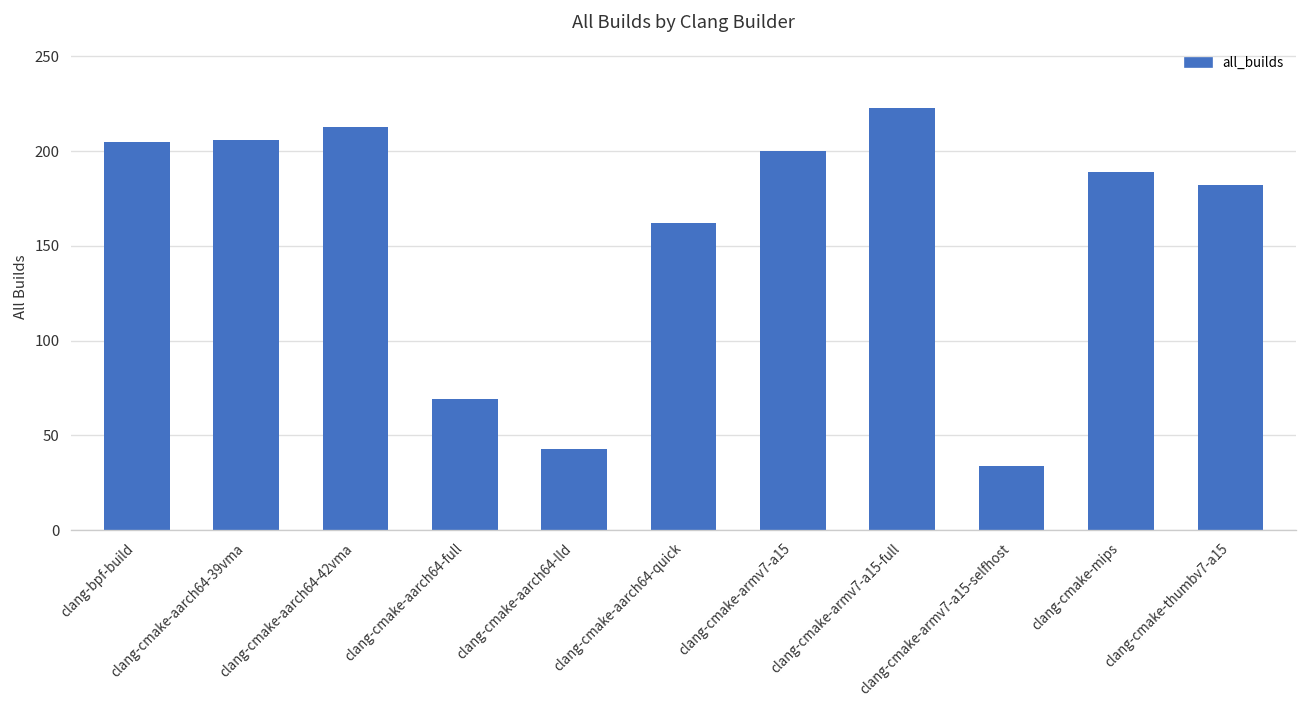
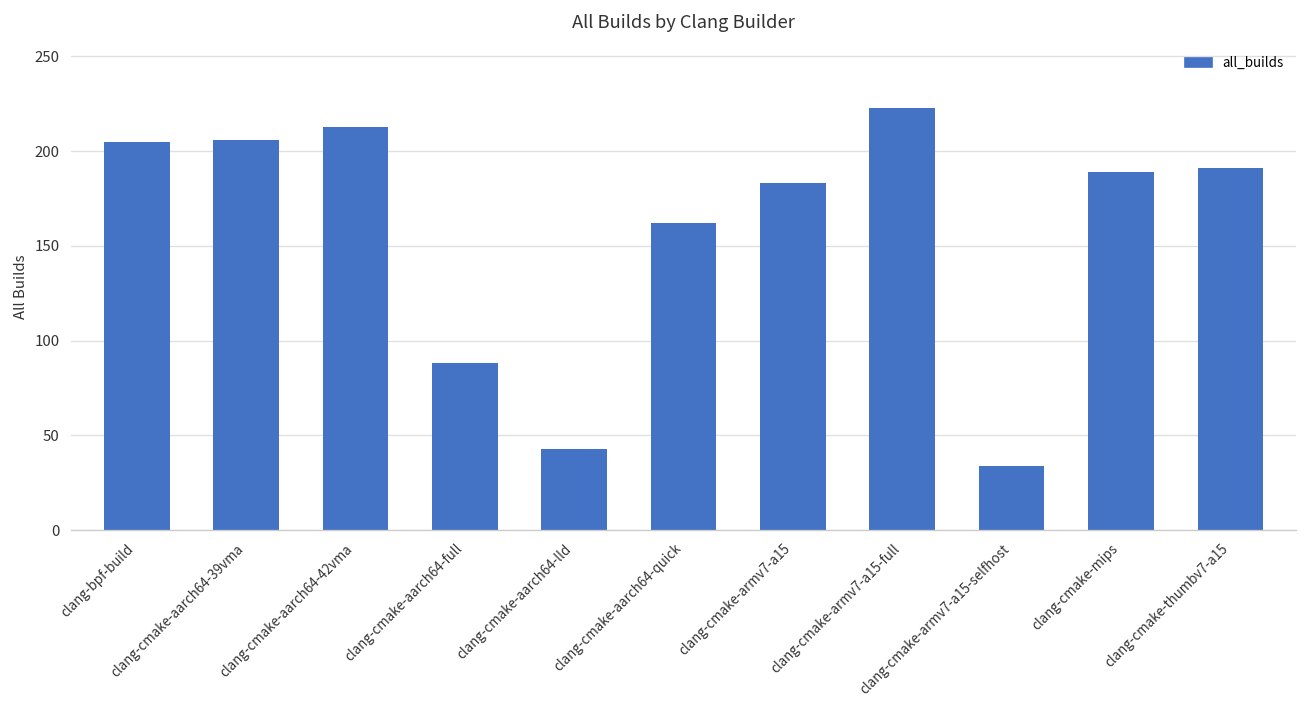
  {
    "clang-bpf-build": 205,
    "clang-cmake-aarch64-39vma": 206,
    "clang-cmake-aarch64-42vma": 213,
-   "clang-cmake-aarch64-full": 69,
+   "clang-cmake-aarch64-full": 88,
    "clang-cmake-aarch64-lld": 43,
    "clang-cmake-aarch64-quick": 162,
-   "clang-cmake-armv7-a15": 200,
+   "clang-cmake-armv7-a15": 183,
    "clang-cmake-armv7-a15-full": 223,
    "clang-cmake-armv7-a15-selfhost": 34,
    "clang-cmake-mips": 189,
-   "clang-cmake-thumbv7-a15": 182
+   "clang-cmake-thumbv7-a15": 191
  }
